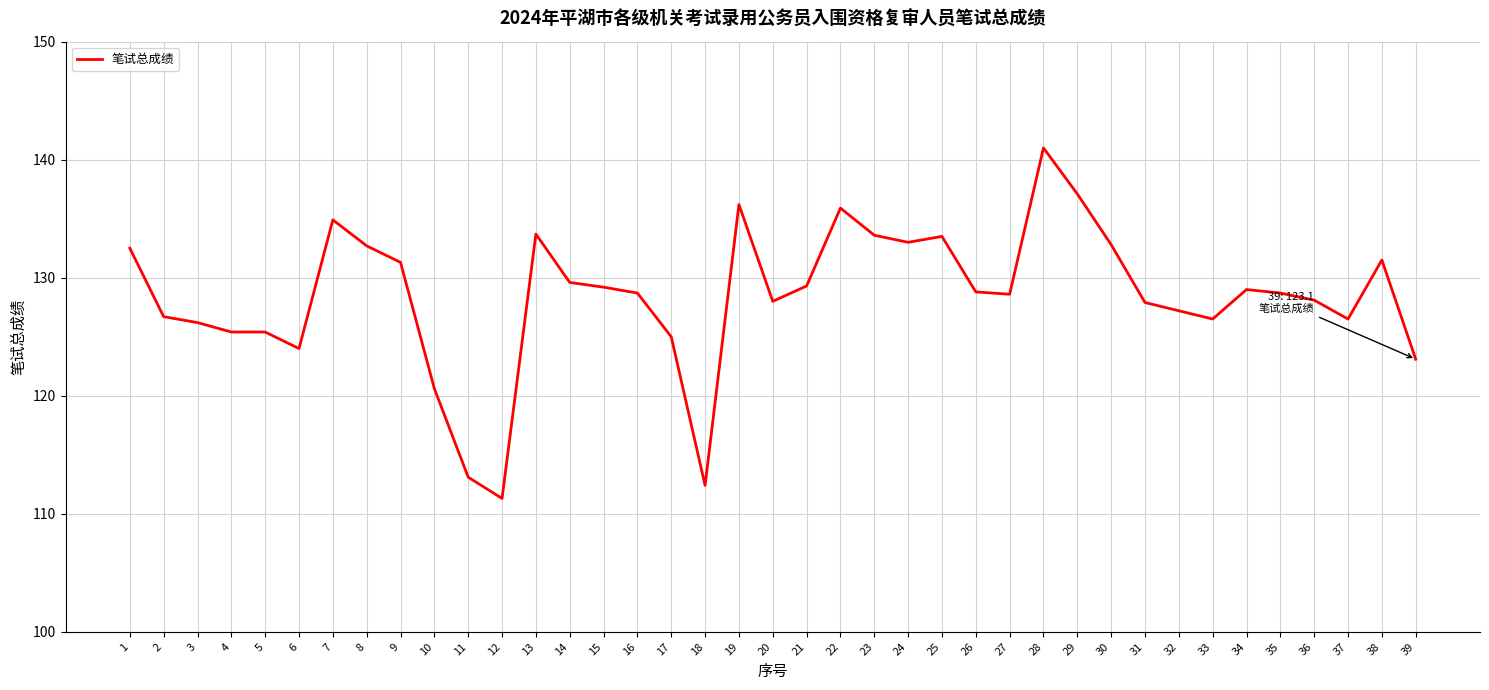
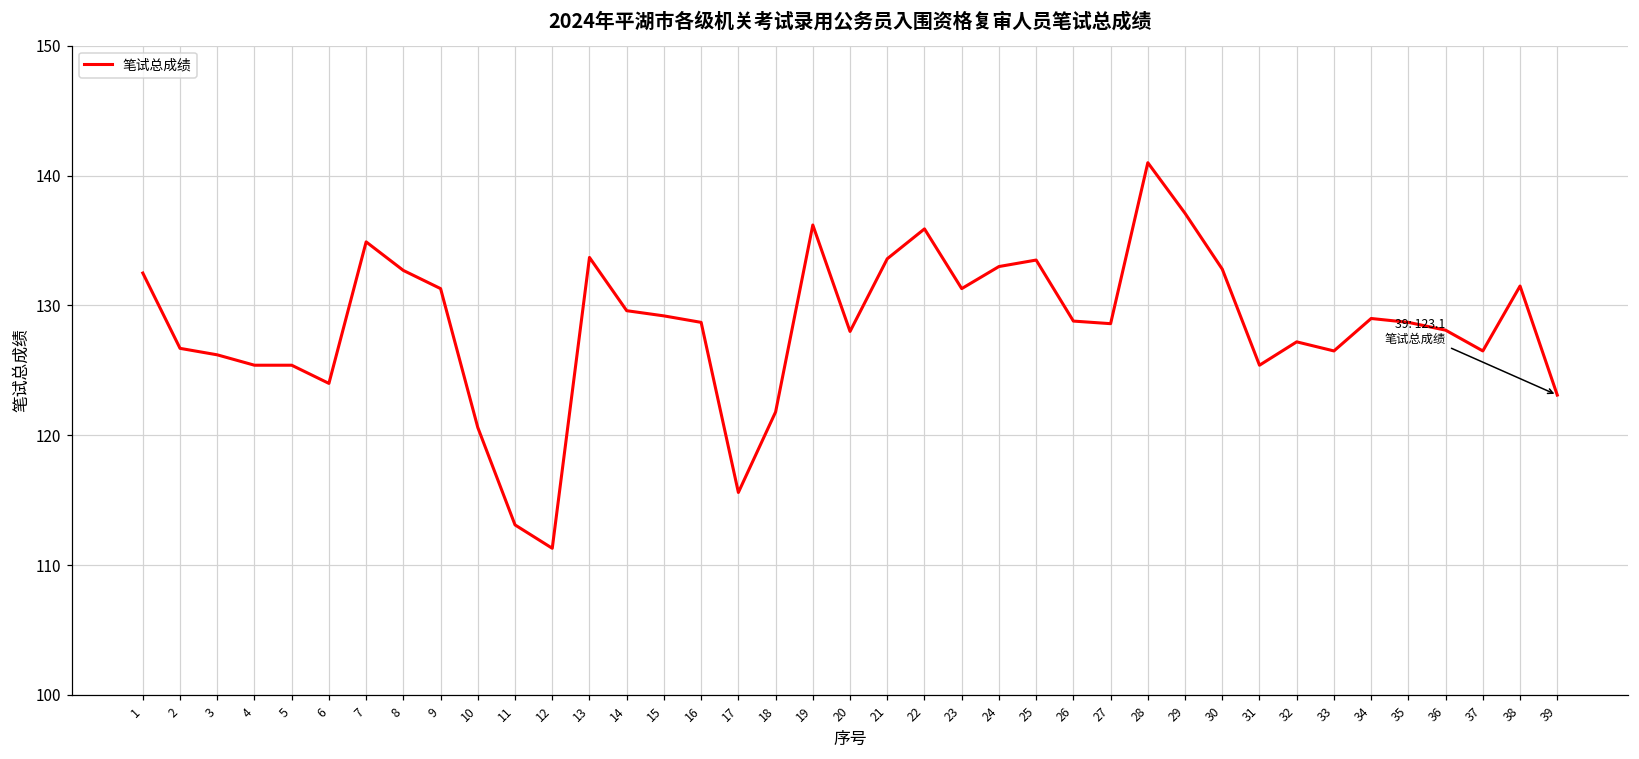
  {
    "1": 132.5,
    "2": 126.7,
    "3": 126.2,
    "4": 125.4,
    "5": 125.4,
    "6": 124.0,
    "7": 134.9,
    "8": 132.7,
    "9": 131.3,
    "10": 120.6,
    "11": 113.1,
    "12": 111.3,
    "13": 133.7,
    "14": 129.6,
    "15": 129.2,
    "16": 128.7,
-   "17": 125.0,
-   "18": 112.4,
+   "17": 115.6,
+   "18": 121.8,
    "19": 136.2,
    "20": 128.0,
-   "21": 129.3,
+   "21": 133.6,
    "22": 135.9,
-   "23": 133.6,
+   "23": 131.3,
    "24": 133.0,
    "25": 133.5,
    "26": 128.8,
    "27": 128.6,
    "28": 141.0,
    "29": 137.1,
    "30": 132.8,
-   "31": 127.9,
+   "31": 125.4,
    "32": 127.2,
    "33": 126.5,
    "34": 129.0,
    "38": 131.5,
    "39": 123.1
  }
